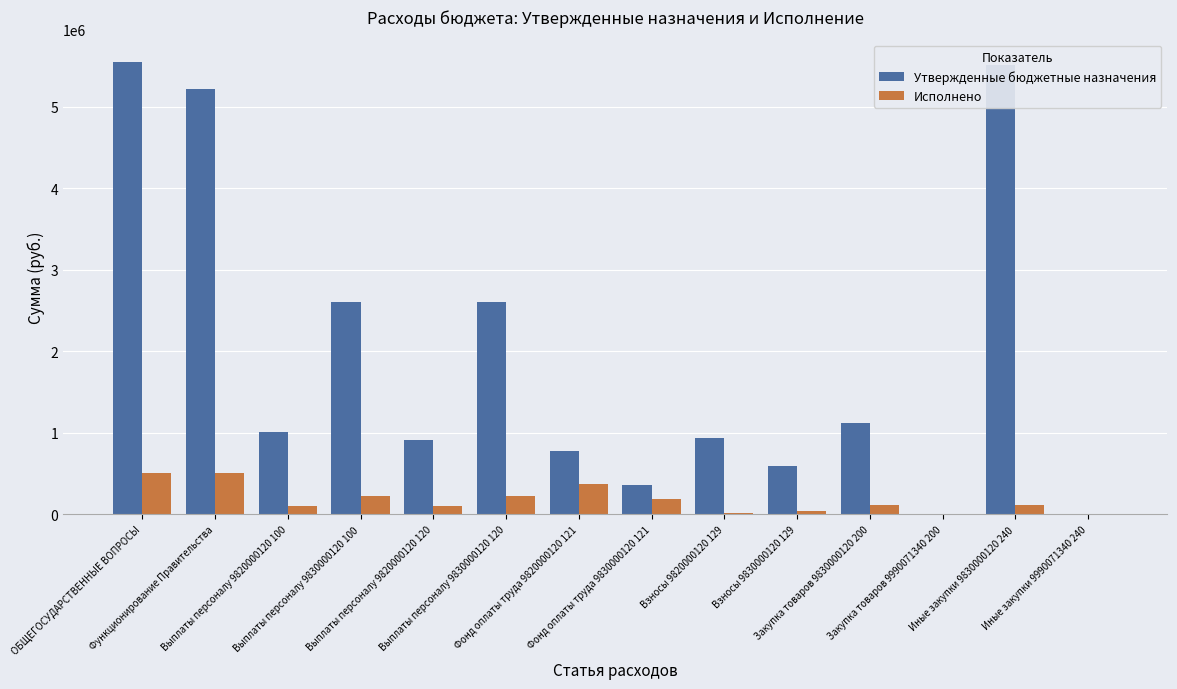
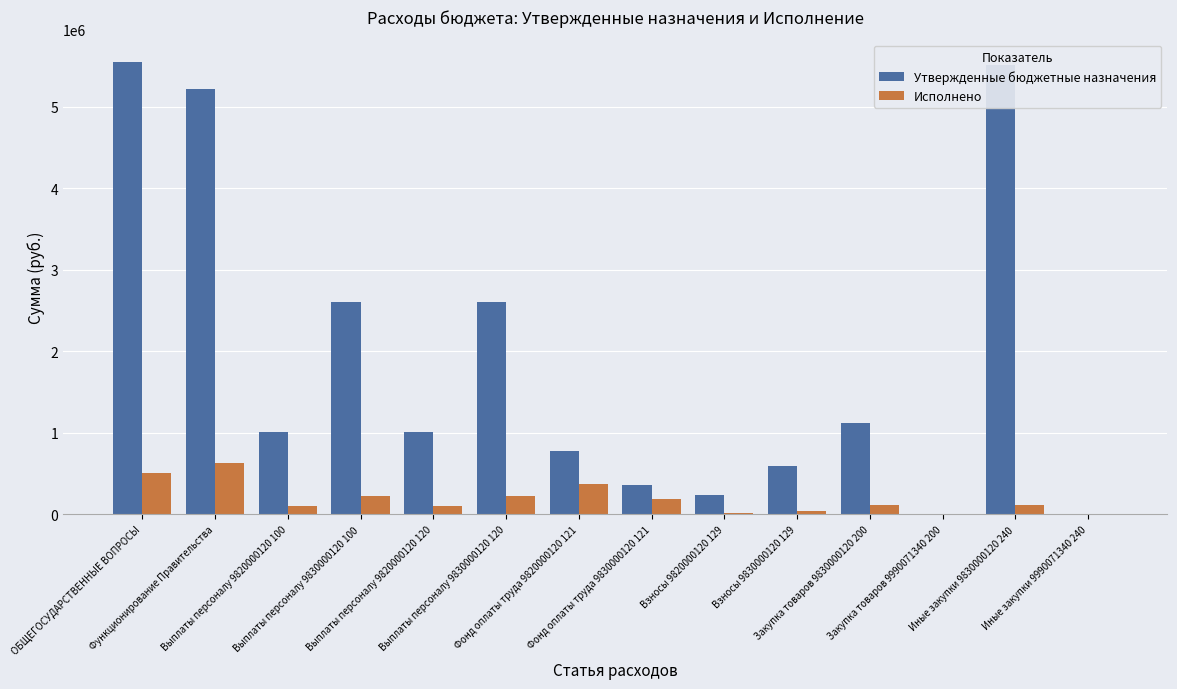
  {
    "Утвержденные бюджетные назначения": {
      "ОБЩЕГОСУДАРСТВЕННЫЕ ВОПРОСЫ": 5600000,
      "Функционирование Правительства": 5200000,
      "Выплаты персоналу 9820000120 100": 1000000,
      "Выплаты персоналу 9830000120 100": 2600000,
-     "Выплаты персоналу 9820000120 120": 900000,
+     "Выплаты персоналу 9820000120 120": 1000000,
      "Выплаты персоналу 9830000120 120": 2600000,
      "Фонд оплаты труда 9820000120 121": 800000,
      "Фонд оплаты труда 9830000120 121": 400000,
-     "Взносы 9820000120 129": 900000,
+     "Взносы 9820000120 129": 200000,
      "Взносы 9830000120 129": 600000,
      "Закупка товаров 9830000120 200": 1100000
    },
    "Исполнено": {
      "ОБЩЕГОСУДАРСТВЕННЫЕ ВОПРОСЫ": 500000,
-     "Функционирование Правительства": 500000,
+     "Функционирование Правительства": 600000,
      "Выплаты персоналу 9820000120 100": 100000,
      "Выплаты персоналу 9830000120 100": 200000,
      "Выплаты персоналу 9820000120 120": 100000,
      "Выплаты персоналу 9830000120 120": 200000,
      "Фонд оплаты труда 9820000120 121": 400000,
      "Фонд оплаты труда 9830000120 121": 200000,
      "Взносы 9830000120 129": 0,
      "Закупка товаров 9830000120 200": 100000,
      "Закупка товаров 9990071340 200": 0,
      "Иные закупки 9830000120 240": 100000,
      "Иные закупки 9990071340 240": 0
    }
  }
